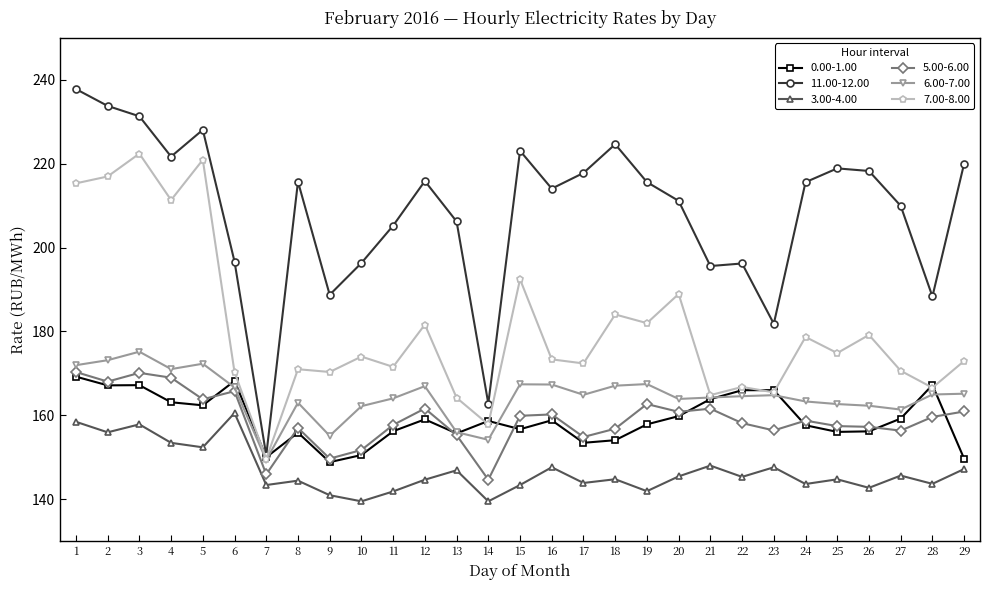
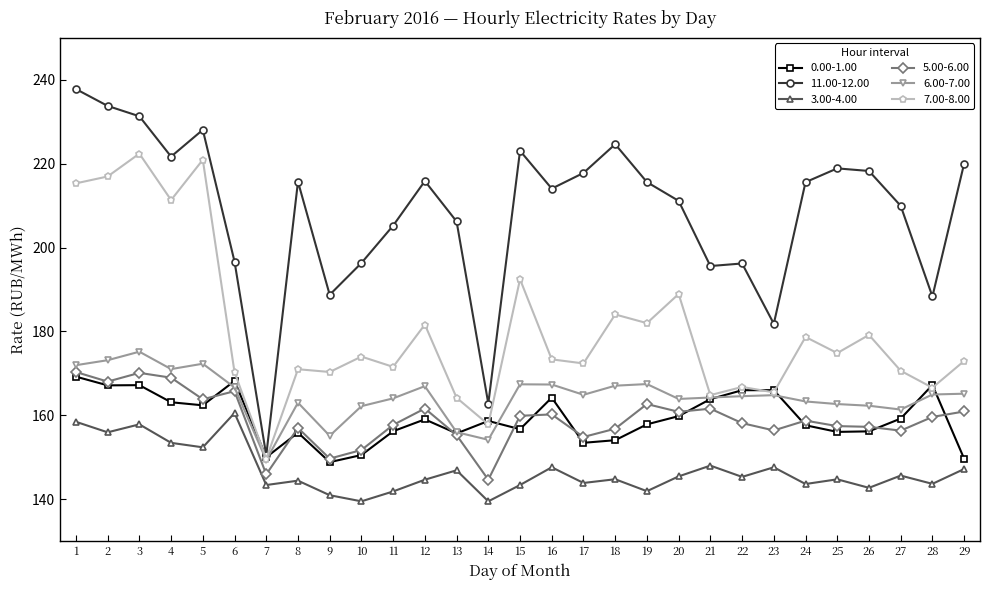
  {
    "0.00-1.00": {
      "1": 169,
      "2": 167,
      "3": 167,
      "4": 163,
      "5": 162,
      "6": 168,
      "8": 156,
      "9": 149,
      "10": 151,
      "11": 156,
      "12": 159,
      "14": 159,
      "15": 157,
-     "16": 159,
+     "16": 164,
      "17": 153,
      "18": 154,
      "19": 158,
      "20": 160,
      "22": 166,
      "24": 158,
      "25": 156,
      "26": 156,
      "27": 159,
      "28": 167,
      "29": 150
    }
  }
